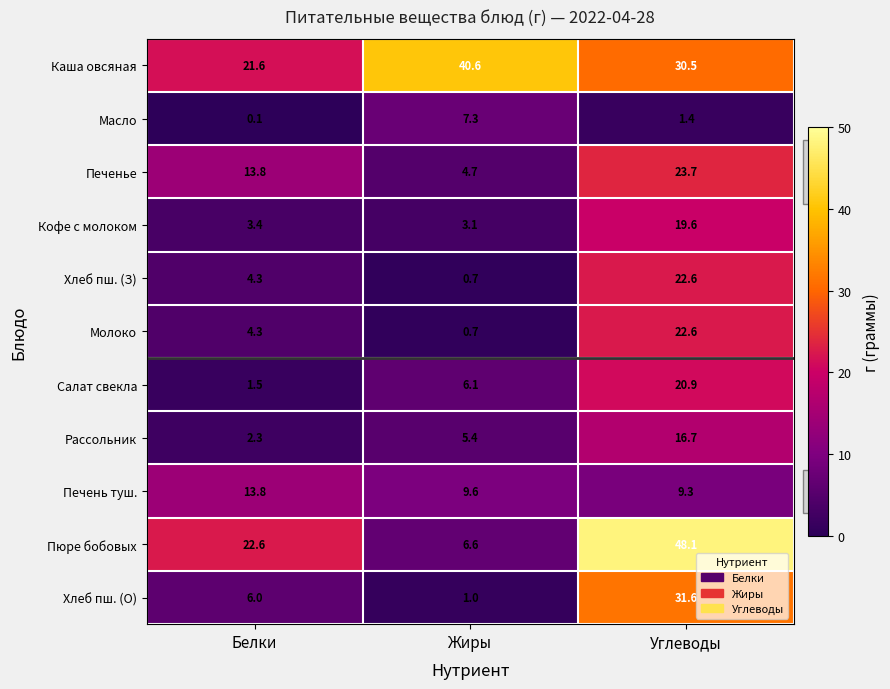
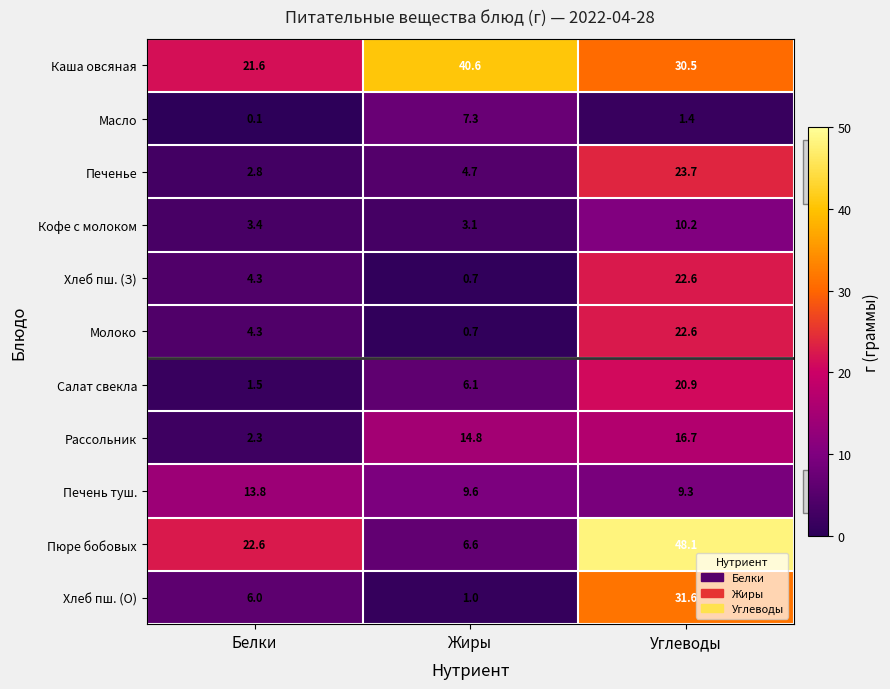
  {
    "Каша овсяная": {
      "Белки": 21.6,
      "Жиры": 40.6,
      "Углеводы": 30.5
    },
    "Масло": {
      "Белки": 0.1,
      "Жиры": 7.3,
      "Углеводы": 1.4
    },
    "Печенье": {
-     "Белки": 13.8,
+     "Белки": 2.8,
      "Жиры": 4.7,
      "Углеводы": 23.7
    },
    "Кофе с молоком": {
      "Белки": 3.4,
      "Жиры": 3.1,
-     "Углеводы": 19.6
+     "Углеводы": 10.2
    },
    "Хлеб пш. (З)": {
      "Белки": 4.3,
      "Жиры": 0.7,
      "Углеводы": 22.6
    },
    "Молоко": {
      "Белки": 4.3,
      "Жиры": 0.7,
      "Углеводы": 22.6
    },
    "Салат свекла": {
      "Белки": 1.5,
      "Жиры": 6.1,
      "Углеводы": 20.9
    },
    "Рассольник": {
      "Белки": 2.3,
-     "Жиры": 5.4,
+     "Жиры": 14.8,
      "Углеводы": 16.7
    },
    "Печень туш.": {
      "Белки": 13.8,
      "Жиры": 9.6,
      "Углеводы": 9.3
    },
    "Пюре бобовых": {
      "Белки": 22.6,
      "Жиры": 6.6,
      "Углеводы": 48.1
    },
    "Хлеб пш. (О)": {
      "Белки": 6.0,
      "Жиры": 1.0
    }
  }
